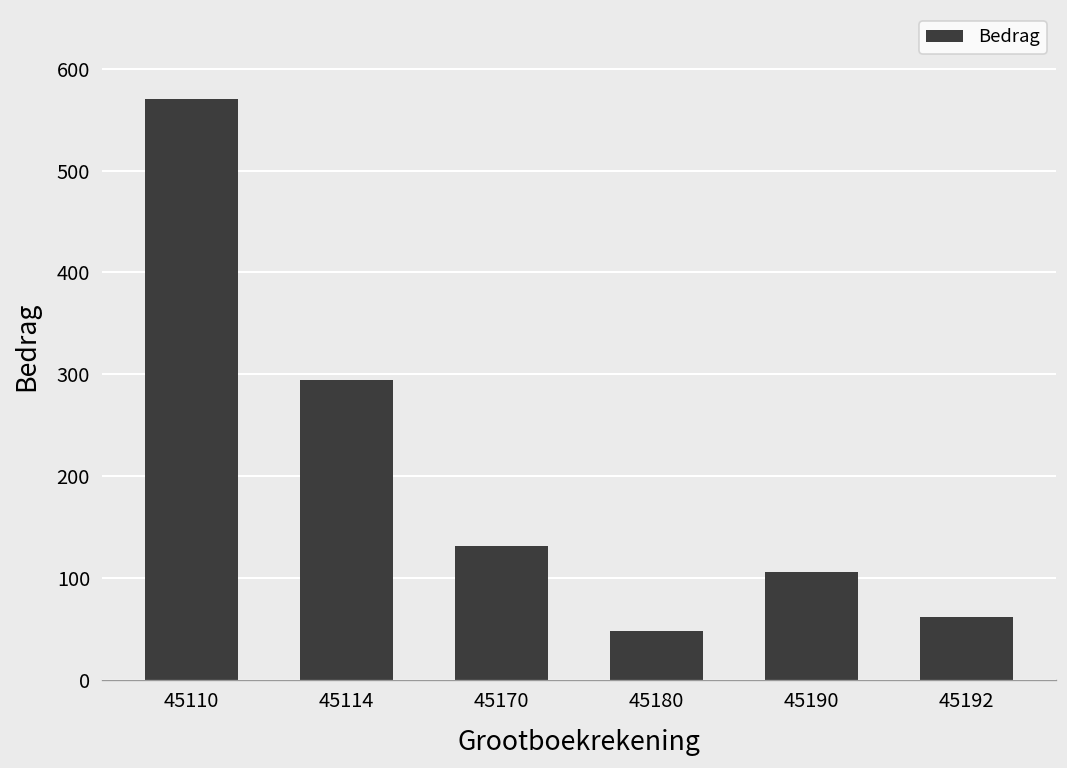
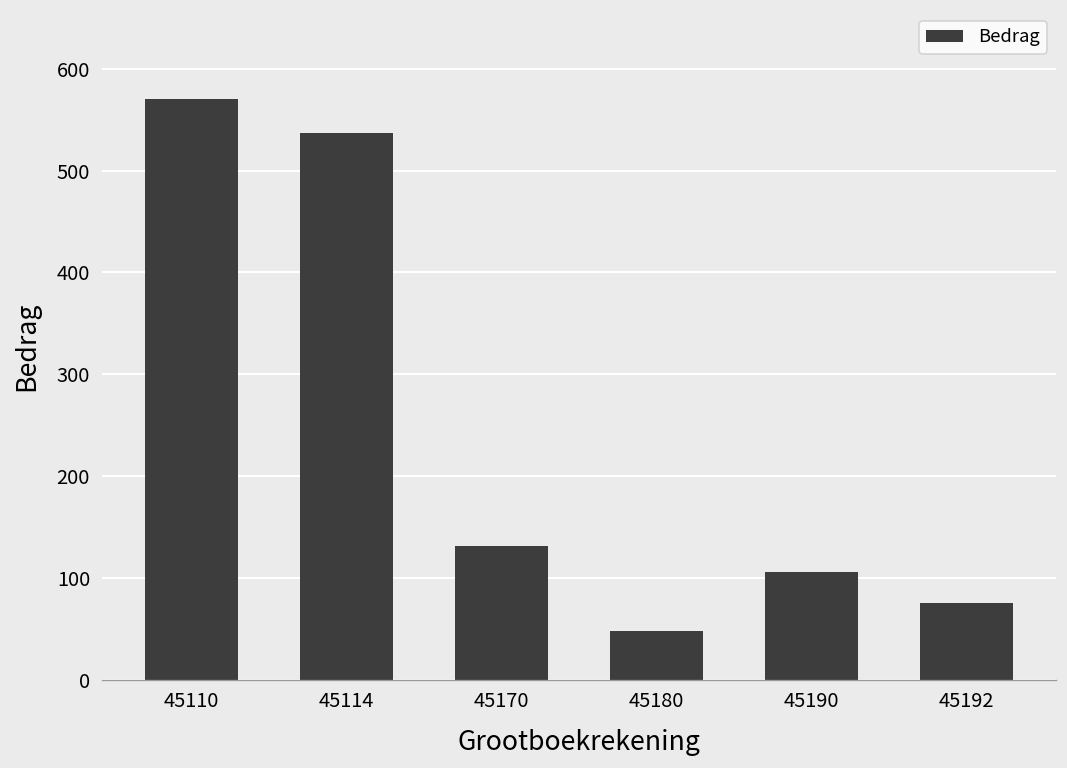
  {
    "45110": 570,
-   "45114": 290,
+   "45114": 540,
    "45170": 130,
    "45180": 50,
    "45190": 110,
-   "45192": 60
+   "45192": 80
  }
